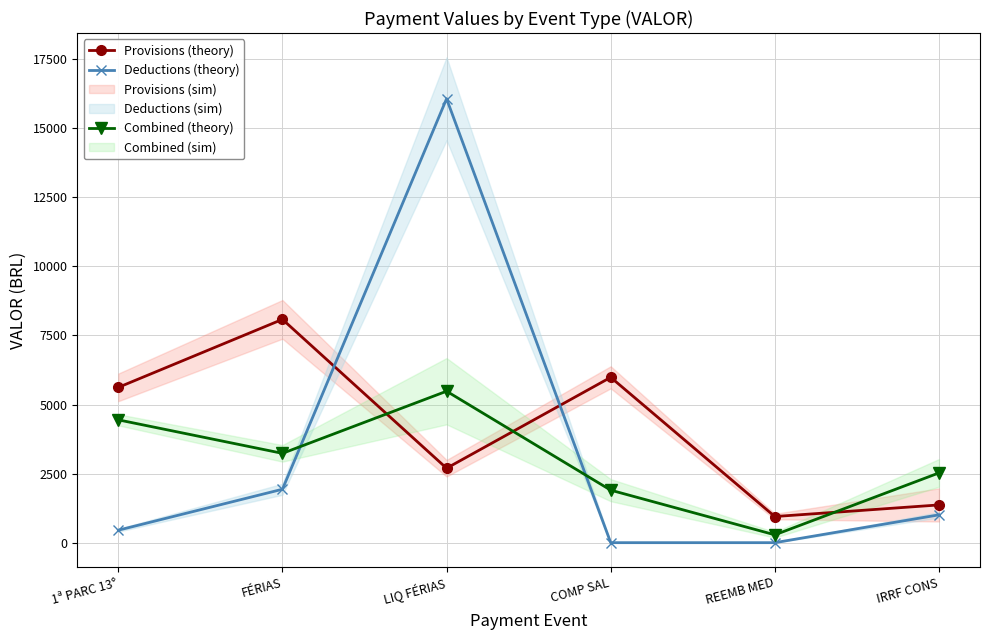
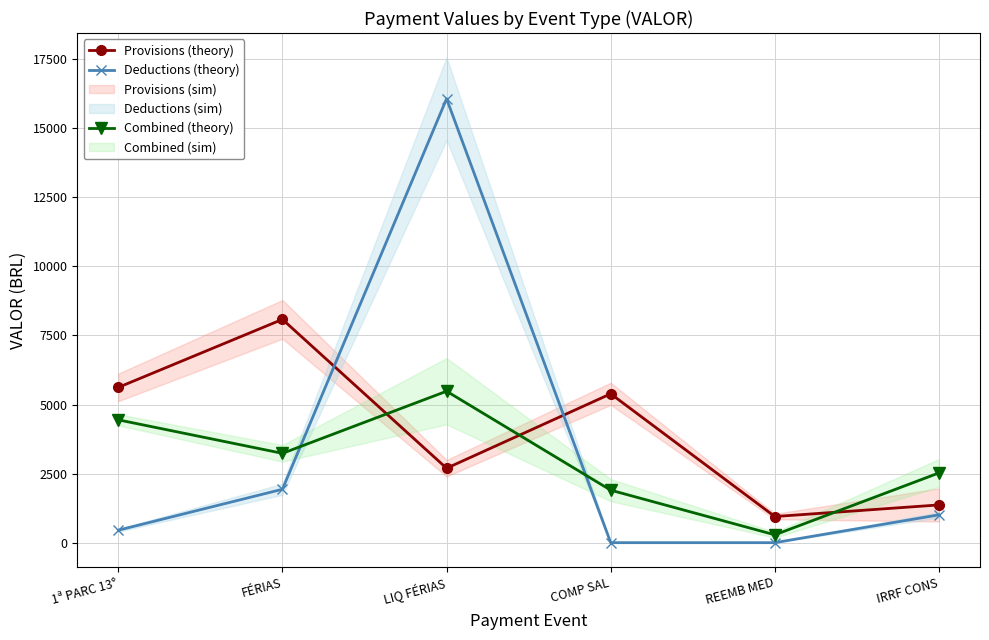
  {
    "Provisions (theory)": {
      "1ª PARC 13°": 5600,
      "FÉRIAS": 8100,
      "LIQ FÉRIAS": 2700,
-     "COMP SAL": 6000,
+     "COMP SAL": 5400,
      "REEMB MED": 900,
      "IRRF CONS": 1400
    },
    "Deductions (theory)": {
      "FÉRIAS": 1900,
      "LIQ FÉRIAS": 16100,
      "IRRF CONS": 1000
    },
    "Combined (theory)": {
      "1ª PARC 13°": 4400,
      "FÉRIAS": 3200,
      "LIQ FÉRIAS": 5500,
      "COMP SAL": 1900,
      "REEMB MED": 300,
      "IRRF CONS": 2500
    }
  }
